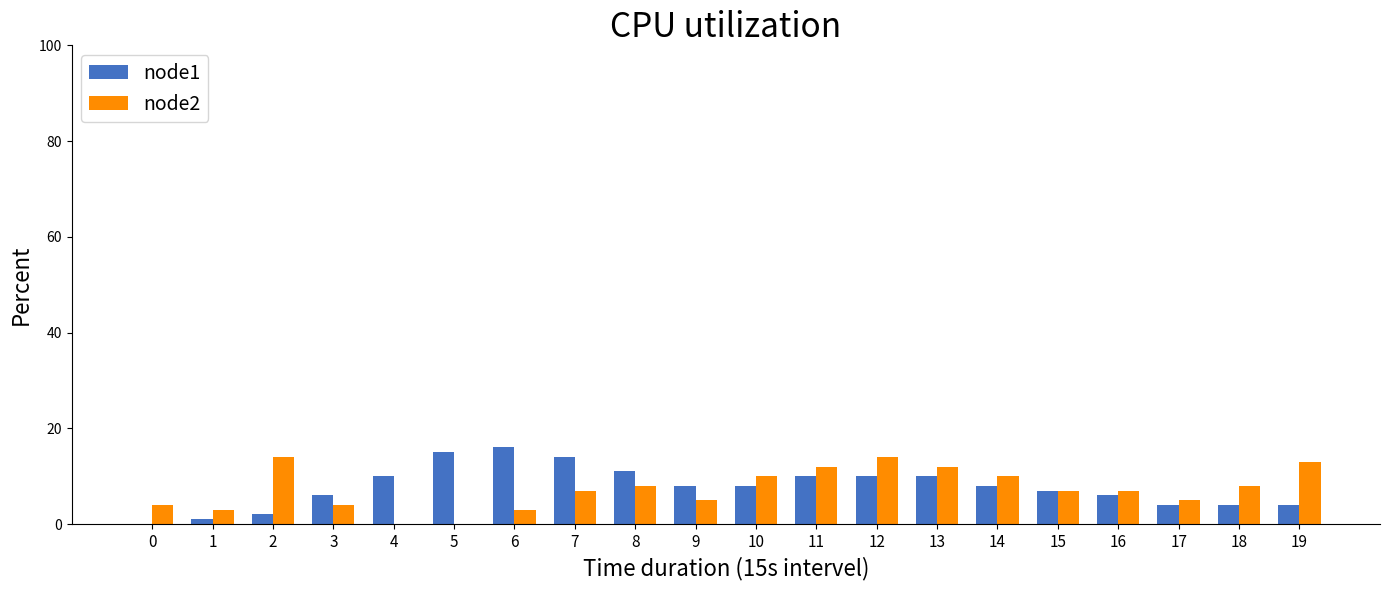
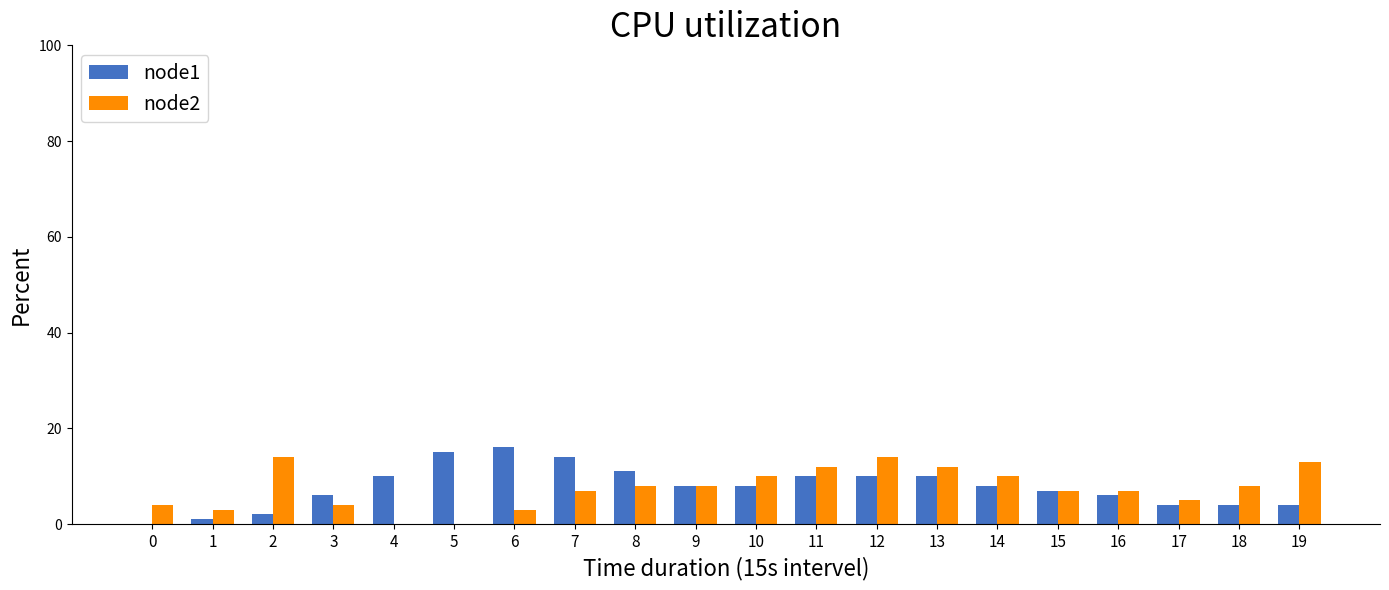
  {
    "node1": {
      "0": 0,
      "1": 1,
      "2": 2,
      "3": 6,
      "4": 10,
      "5": 15,
      "6": 16,
      "7": 14,
      "8": 11,
      "9": 8,
      "10": 8,
      "11": 10,
      "12": 10,
      "13": 10,
      "14": 8,
      "15": 7,
      "16": 6,
      "17": 4,
      "18": 4,
      "19": 4
    },
    "node2": {
      "0": 4,
      "1": 3,
      "2": 14,
      "3": 4,
      "4": 0,
      "5": 0,
      "6": 3,
      "7": 7,
      "8": 8,
-     "9": 5,
+     "9": 8,
      "10": 10,
      "11": 12,
      "12": 14,
      "13": 12,
      "14": 10,
      "15": 7,
      "16": 7,
      "17": 5,
      "18": 8,
      "19": 13
    }
  }
